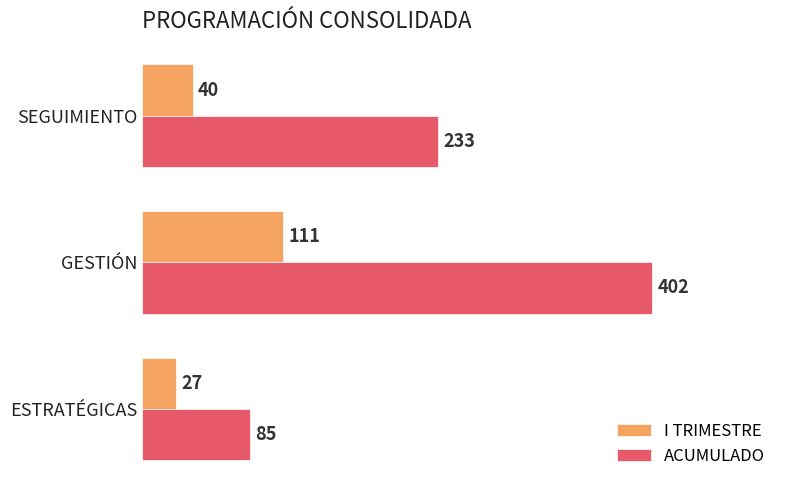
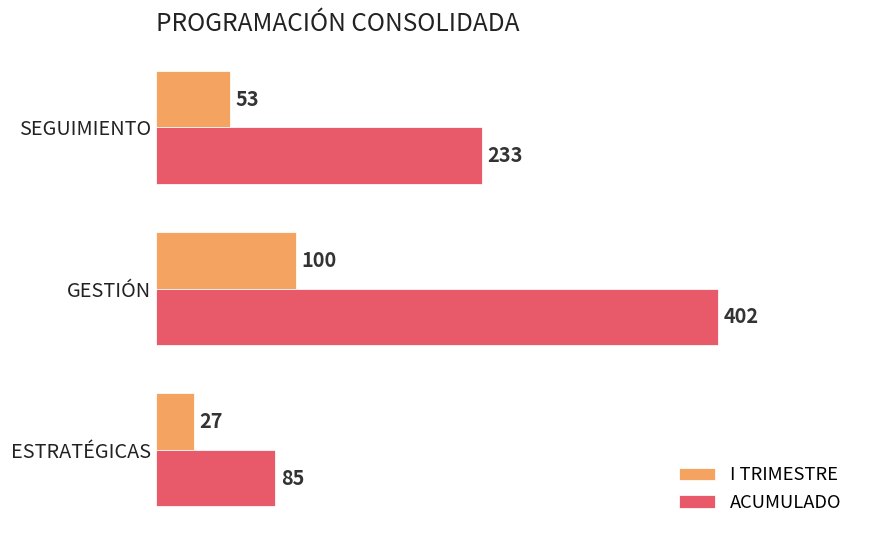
  {
    "I TRIMESTRE": {
-     "SEGUIMIENTO": 40,
-     "GESTIÓN": 111,
+     "SEGUIMIENTO": 53,
+     "GESTIÓN": 100,
      "ESTRATÉGICAS": 27
    },
    "ACUMULADO": {
      "SEGUIMIENTO": 233,
      "GESTIÓN": 402,
      "ESTRATÉGICAS": 85
    }
  }
